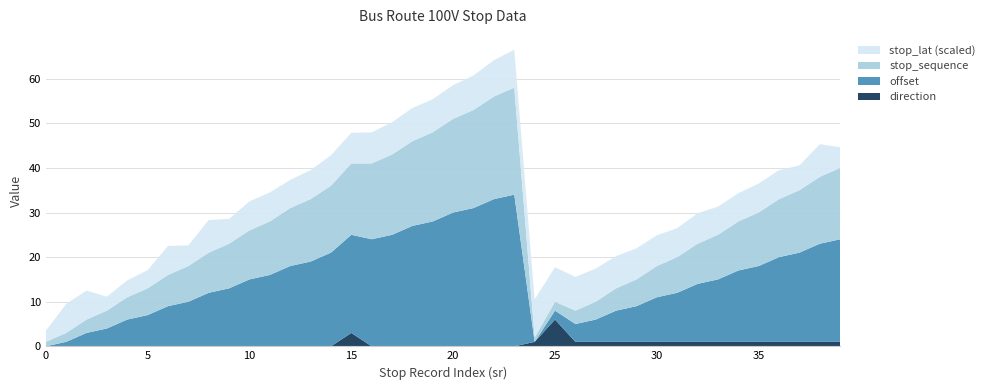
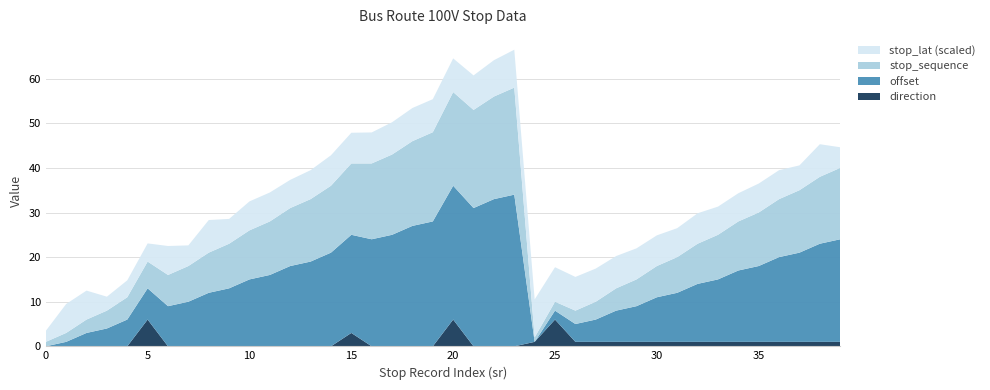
  {
    "direction": {
-     "5": 0,
+     "5": 6,
      "10": 0,
      "15": 3,
-     "20": 0,
+     "20": 6,
      "25": 6,
      "30": 1,
      "35": 1
    }
  }
